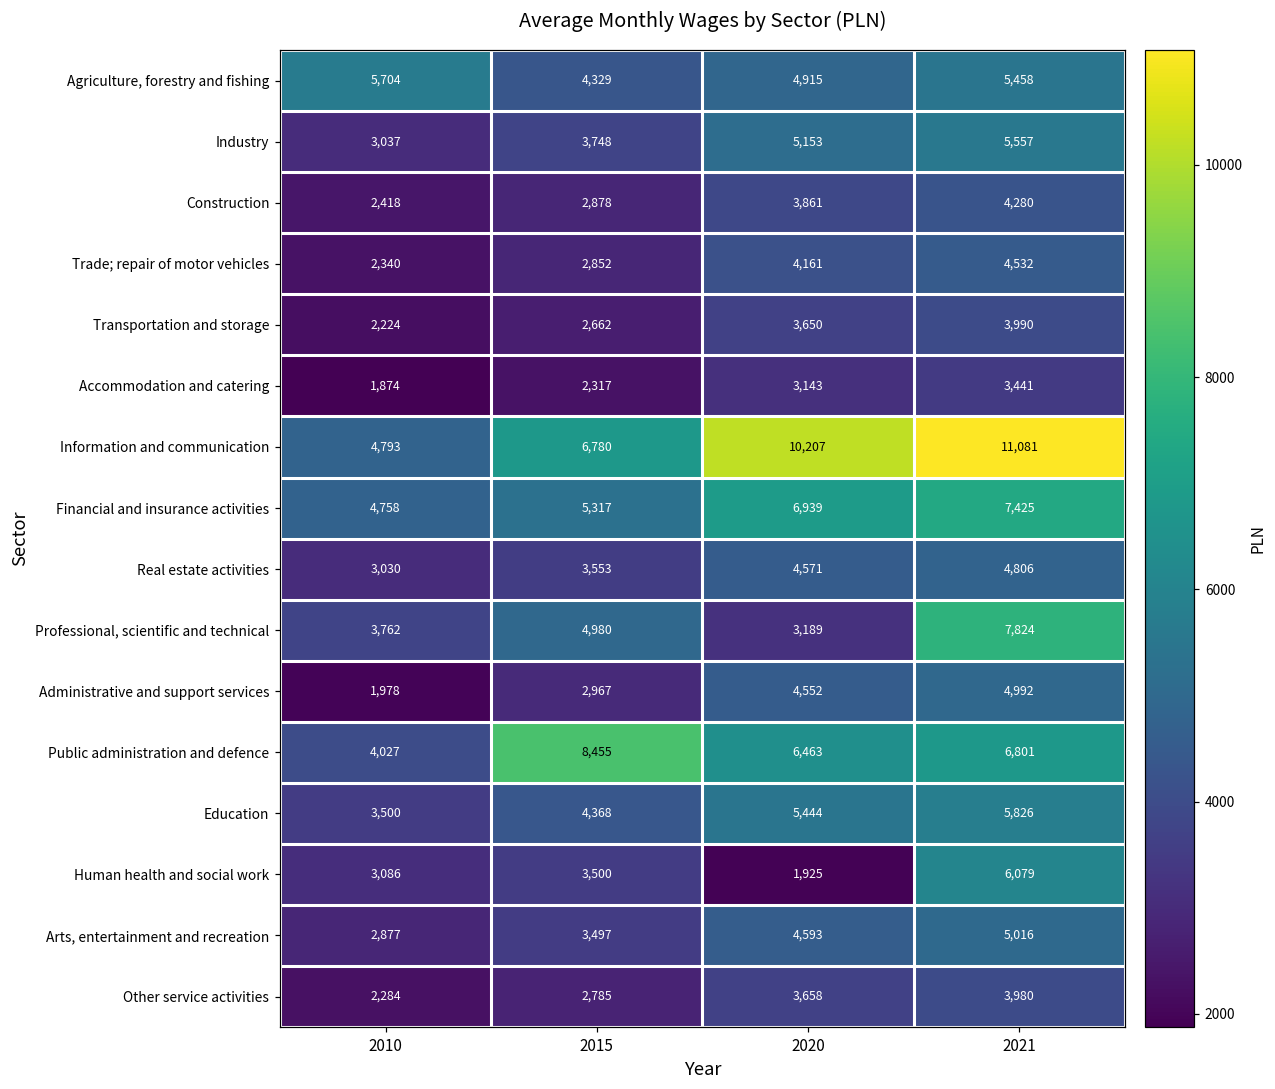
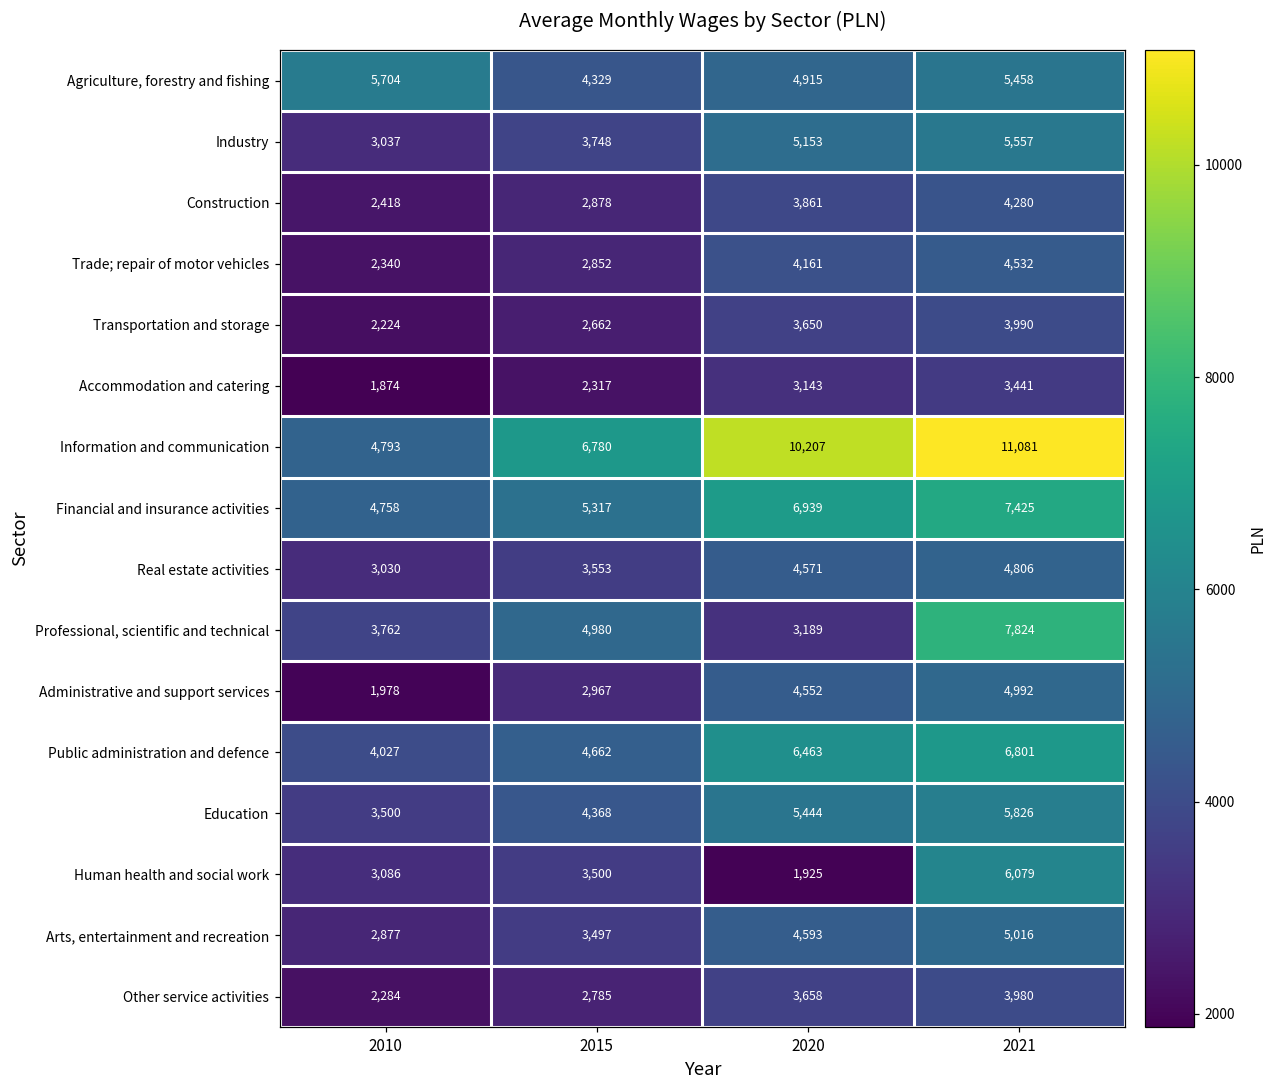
  {
    "Agriculture, forestry and fishing": {
      "2010": "5,704",
      "2015": "4,329",
      "2020": "4,915",
      "2021": "5,458"
    },
    "Industry": {
      "2010": "3,037",
      "2015": "3,748",
      "2020": "5,153",
      "2021": "5,557"
    },
    "Construction": {
      "2010": "2,418",
      "2015": "2,878",
      "2020": "3,861",
      "2021": "4,280"
    },
    "Trade; repair of motor vehicles": {
      "2010": "2,340",
      "2015": "2,852",
      "2020": "4,161",
      "2021": "4,532"
    },
    "Transportation and storage": {
      "2010": "2,224",
      "2015": "2,662",
      "2020": "3,650",
      "2021": "3,990"
    },
    "Accommodation and catering": {
      "2010": "1,874",
      "2015": "2,317",
      "2020": "3,143",
      "2021": "3,441"
    },
    "Information and communication": {
      "2010": "4,793",
      "2015": "6,780",
      "2020": "10,207",
      "2021": "11,081"
    },
    "Financial and insurance activities": {
      "2010": "4,758",
      "2015": "5,317",
      "2020": "6,939",
      "2021": "7,425"
    },
    "Real estate activities": {
      "2010": "3,030",
      "2015": "3,553",
      "2020": "4,571",
      "2021": "4,806"
    },
    "Professional, scientific and technical": {
      "2010": "3,762",
      "2015": "4,980",
      "2020": "3,189",
      "2021": "7,824"
    },
    "Administrative and support services": {
      "2010": "1,978",
      "2015": "2,967",
      "2020": "4,552",
      "2021": "4,992"
    },
    "Public administration and defence": {
      "2010": "4,027",
-     "2015": "8,455",
+     "2015": "4,662",
      "2020": "6,463",
      "2021": "6,801"
    },
    "Education": {
      "2010": "3,500",
      "2015": "4,368",
      "2020": "5,444",
      "2021": "5,826"
    },
    "Human health and social work": {
      "2010": "3,086",
      "2015": "3,500",
      "2020": "1,925",
      "2021": "6,079"
    },
    "Arts, entertainment and recreation": {
      "2010": "2,877",
      "2015": "3,497",
      "2020": "4,593",
      "2021": "5,016"
    },
    "Other service activities": {
      "2010": "2,284",
      "2015": "2,785",
      "2020": "3,658",
      "2021": "3,980"
    }
  }
